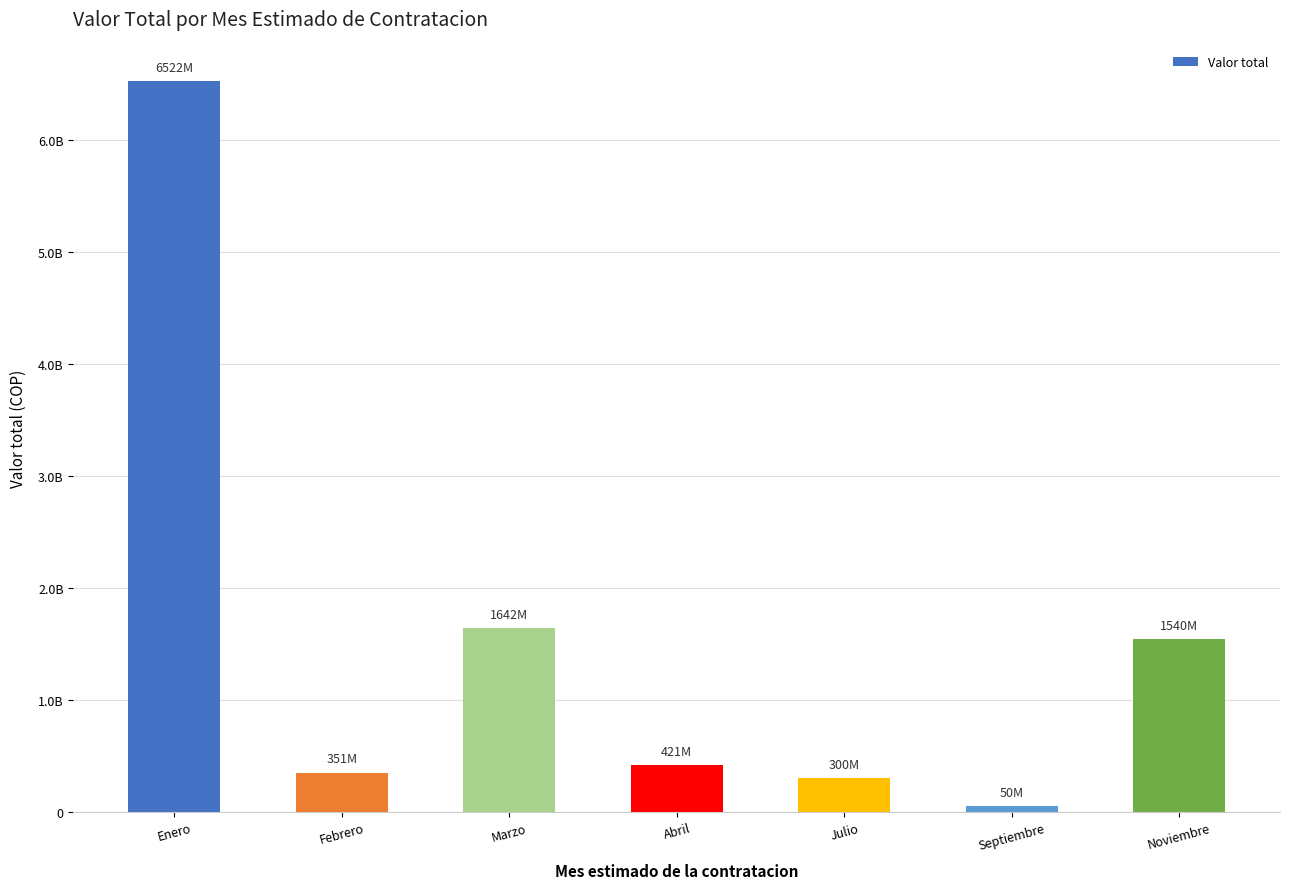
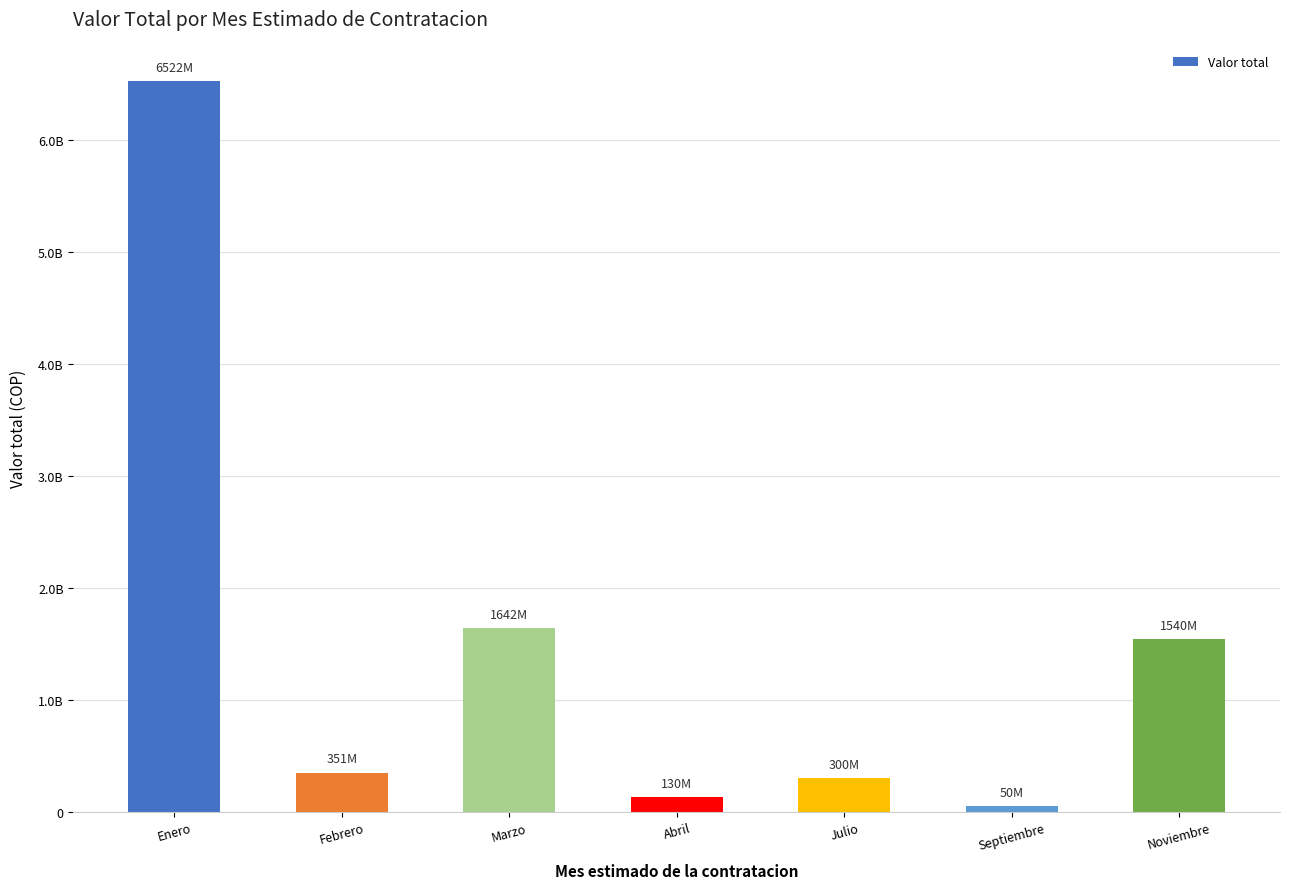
  {
    "Enero": "6522M",
    "Febrero": "351M",
    "Marzo": "1642M",
-   "Abril": "421M",
+   "Abril": "130M",
    "Julio": "300M",
    "Septiembre": "50M",
    "Noviembre": "1540M"
  }
